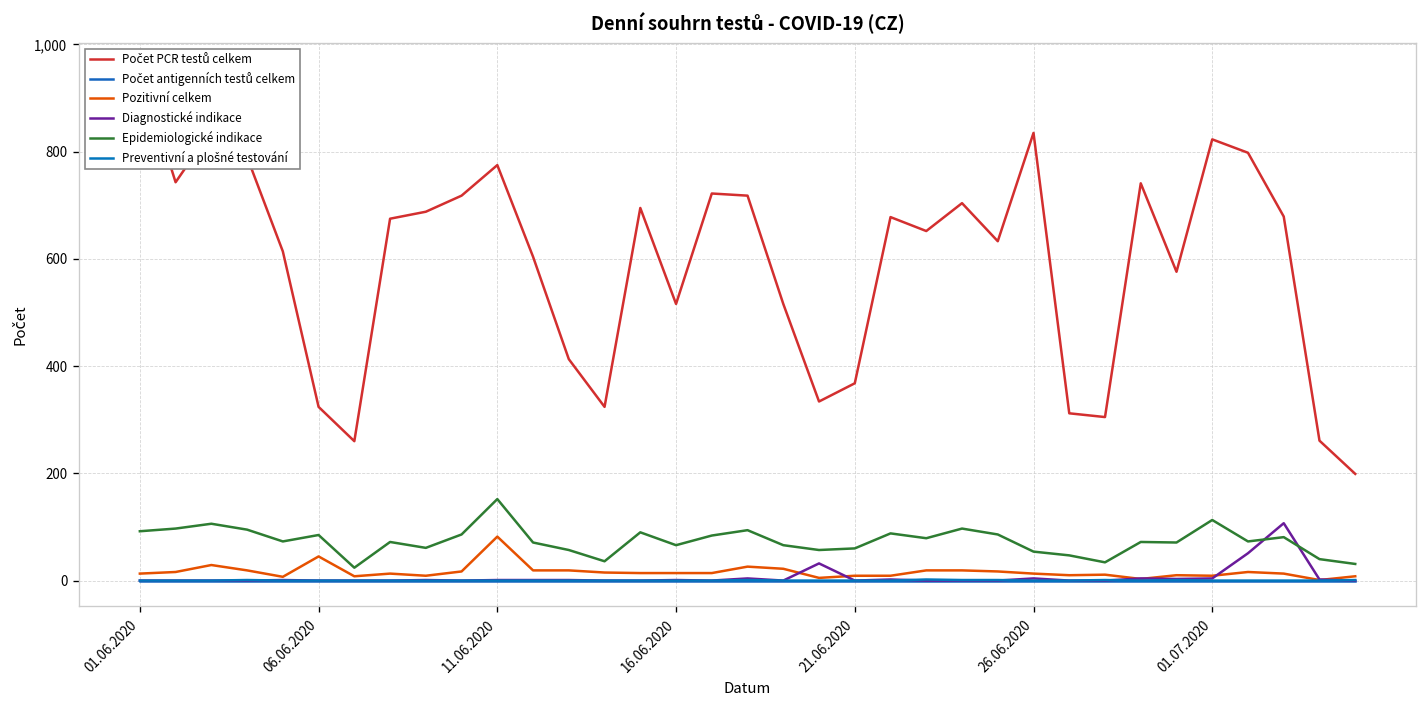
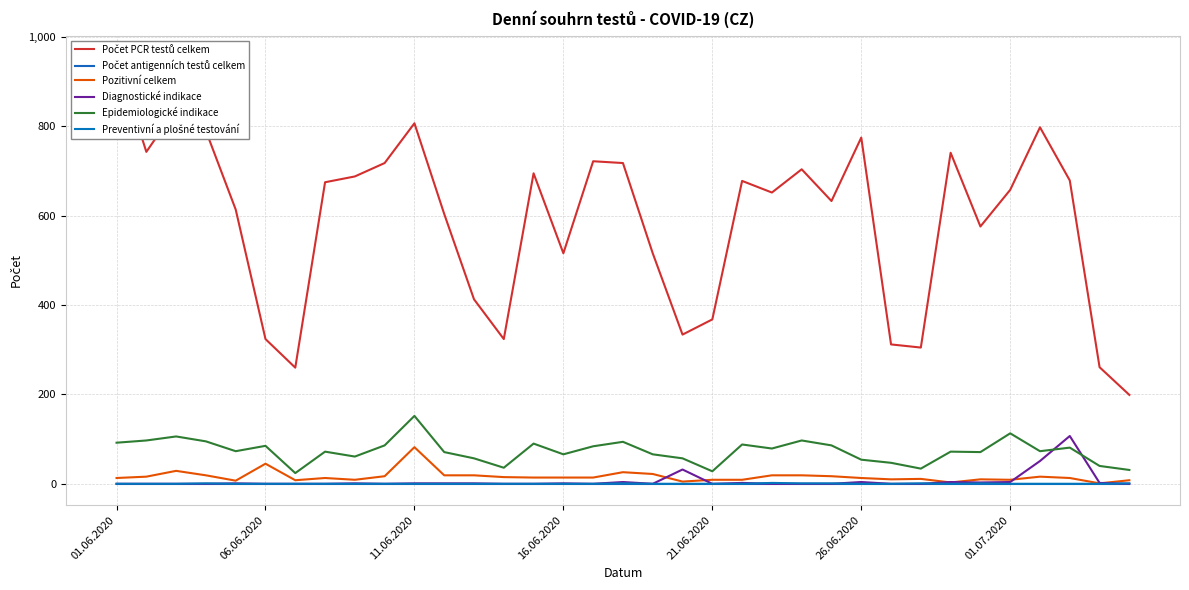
  {
    "Počet PCR testů celkem": {
      "06.06.2020": 320,
-     "11.06.2020": 780,
+     "11.06.2020": 810,
      "16.06.2020": 520,
      "21.06.2020": 370,
-     "26.06.2020": 840,
-     "01.07.2020": 820
+     "26.06.2020": 780,
+     "01.07.2020": 660
    },
    "Pozitivní celkem": {
      "01.06.2020": 10,
      "06.06.2020": 50,
      "11.06.2020": 80,
      "16.06.2020": 10,
      "21.06.2020": 10,
      "26.06.2020": 10
    },
    "Epidemiologické indikace": {
      "01.06.2020": 90,
      "06.06.2020": 90,
      "11.06.2020": 150,
      "16.06.2020": 70,
-     "21.06.2020": 60,
+     "21.06.2020": 30,
      "26.06.2020": 50,
      "01.07.2020": 110
    }
  }
